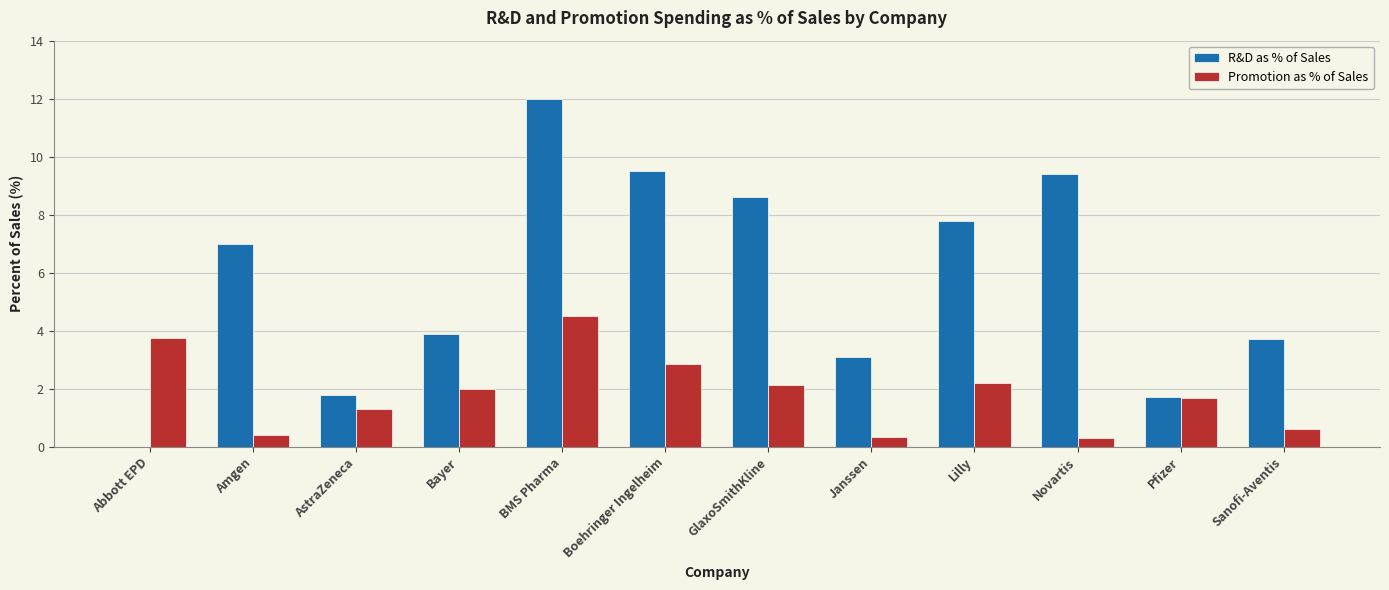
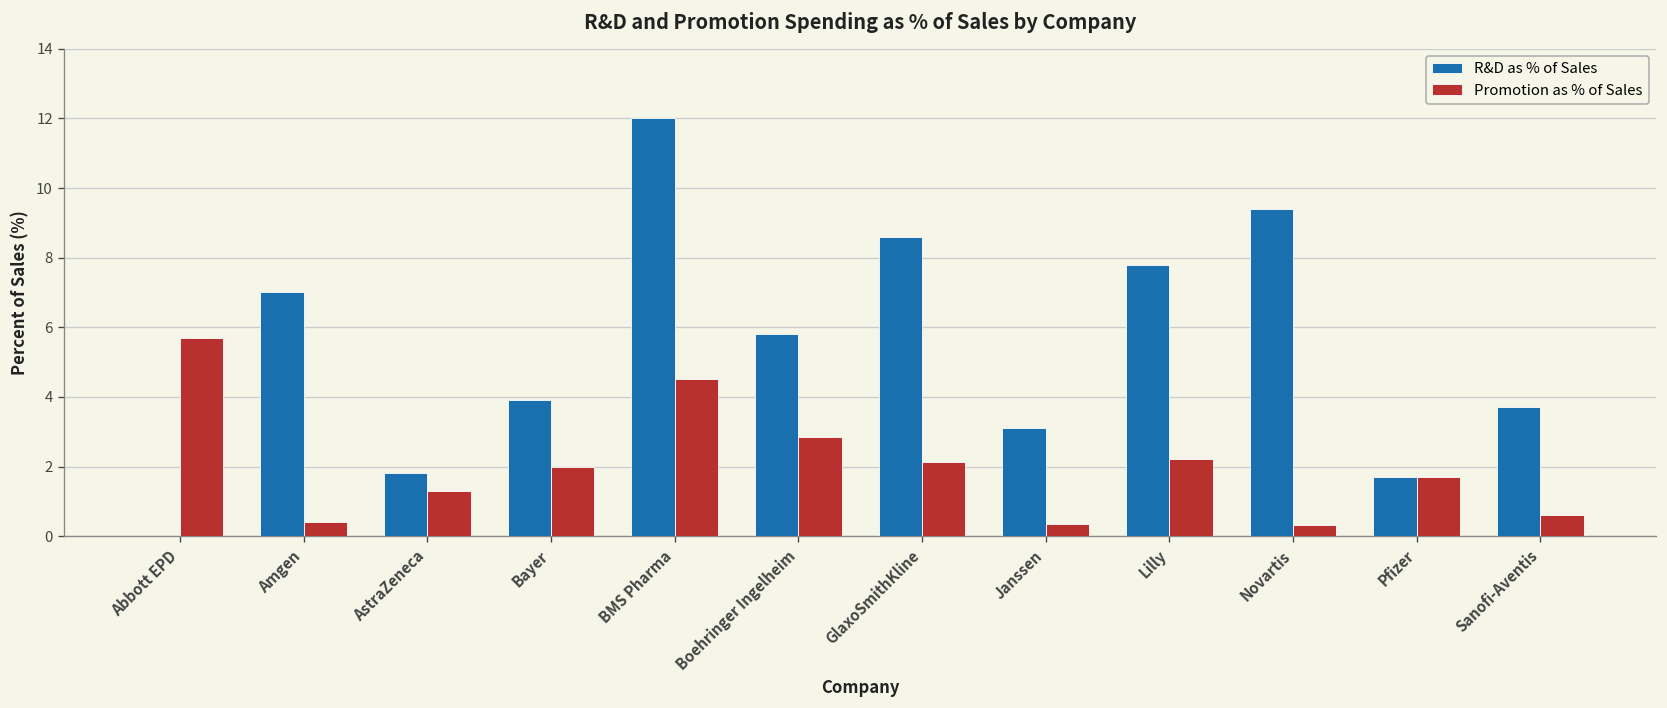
  {
    "R&D as % of Sales": {
      "Abbott EPD": 0.0,
      "Amgen": 7.0,
      "AstraZeneca": 1.8,
      "Bayer": 3.9,
      "BMS Pharma": 12.0,
-     "Boehringer Ingelheim": 9.5,
+     "Boehringer Ingelheim": 5.8,
      "GlaxoSmithKline": 8.6,
      "Janssen": 3.1,
      "Lilly": 7.8,
      "Novartis": 9.4,
      "Pfizer": 1.7,
      "Sanofi-Aventis": 3.7
    },
    "Promotion as % of Sales": {
-     "Abbott EPD": 3.8,
+     "Abbott EPD": 5.7,
      "Amgen": 0.4,
      "AstraZeneca": 1.3,
      "Bayer": 2.0,
      "BMS Pharma": 4.5,
      "Boehringer Ingelheim": 2.9,
      "GlaxoSmithKline": 2.1,
      "Janssen": 0.4,
      "Lilly": 2.2,
      "Novartis": 0.3,
      "Pfizer": 1.7,
      "Sanofi-Aventis": 0.6
    }
  }
